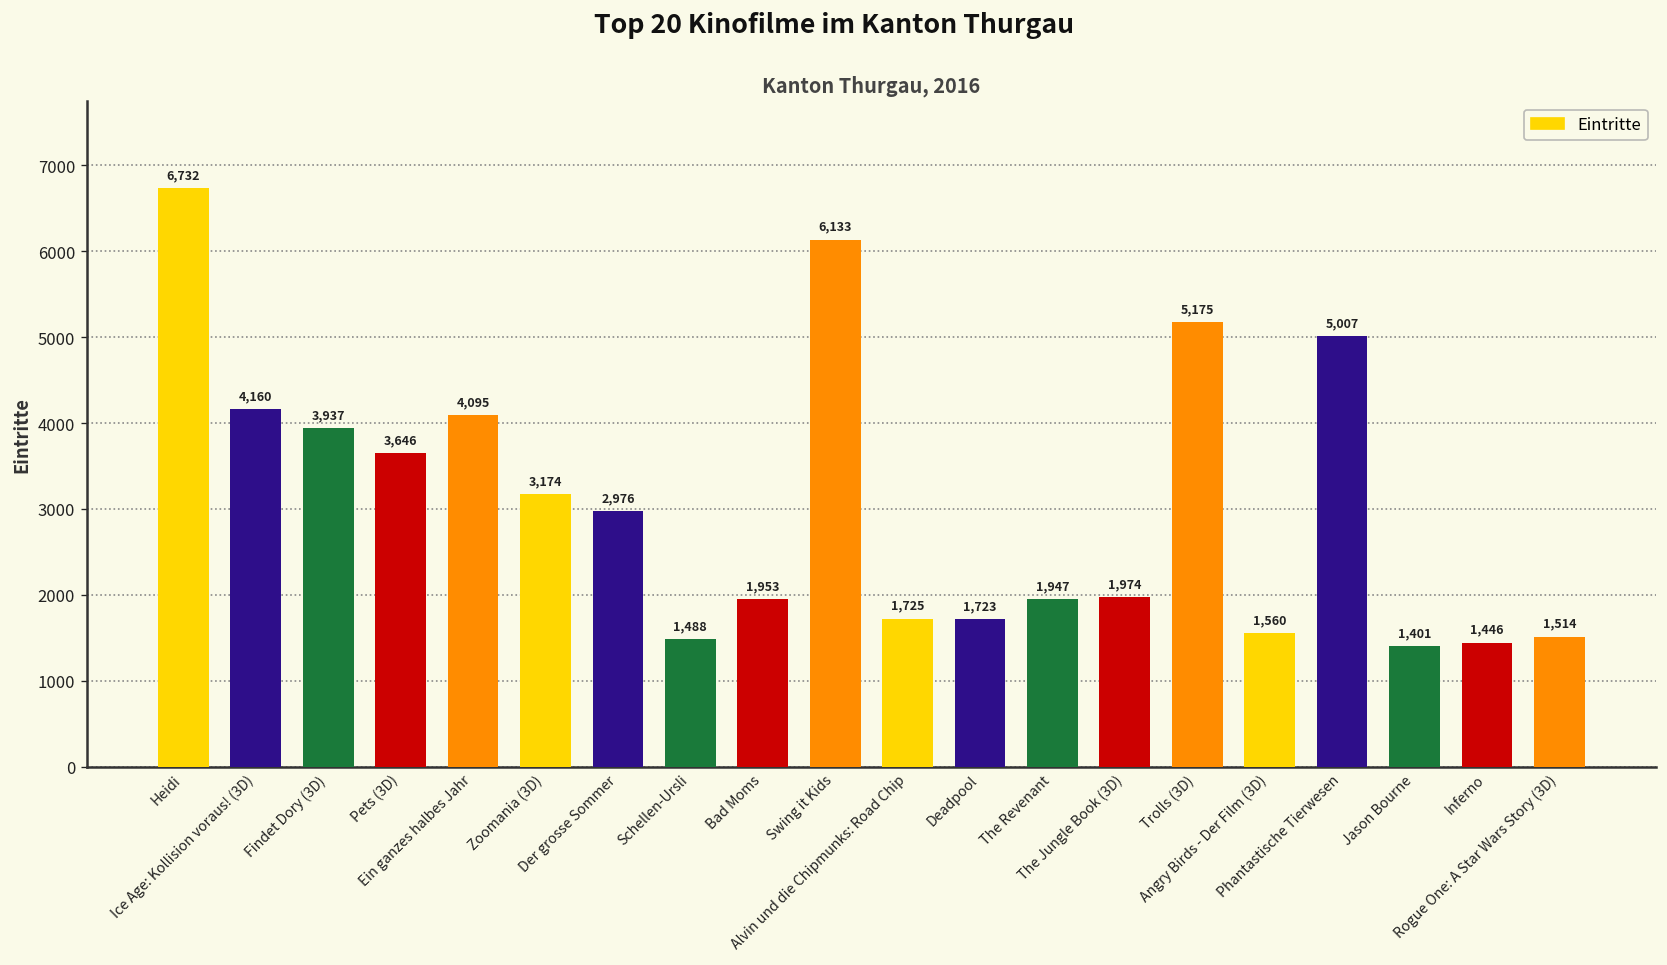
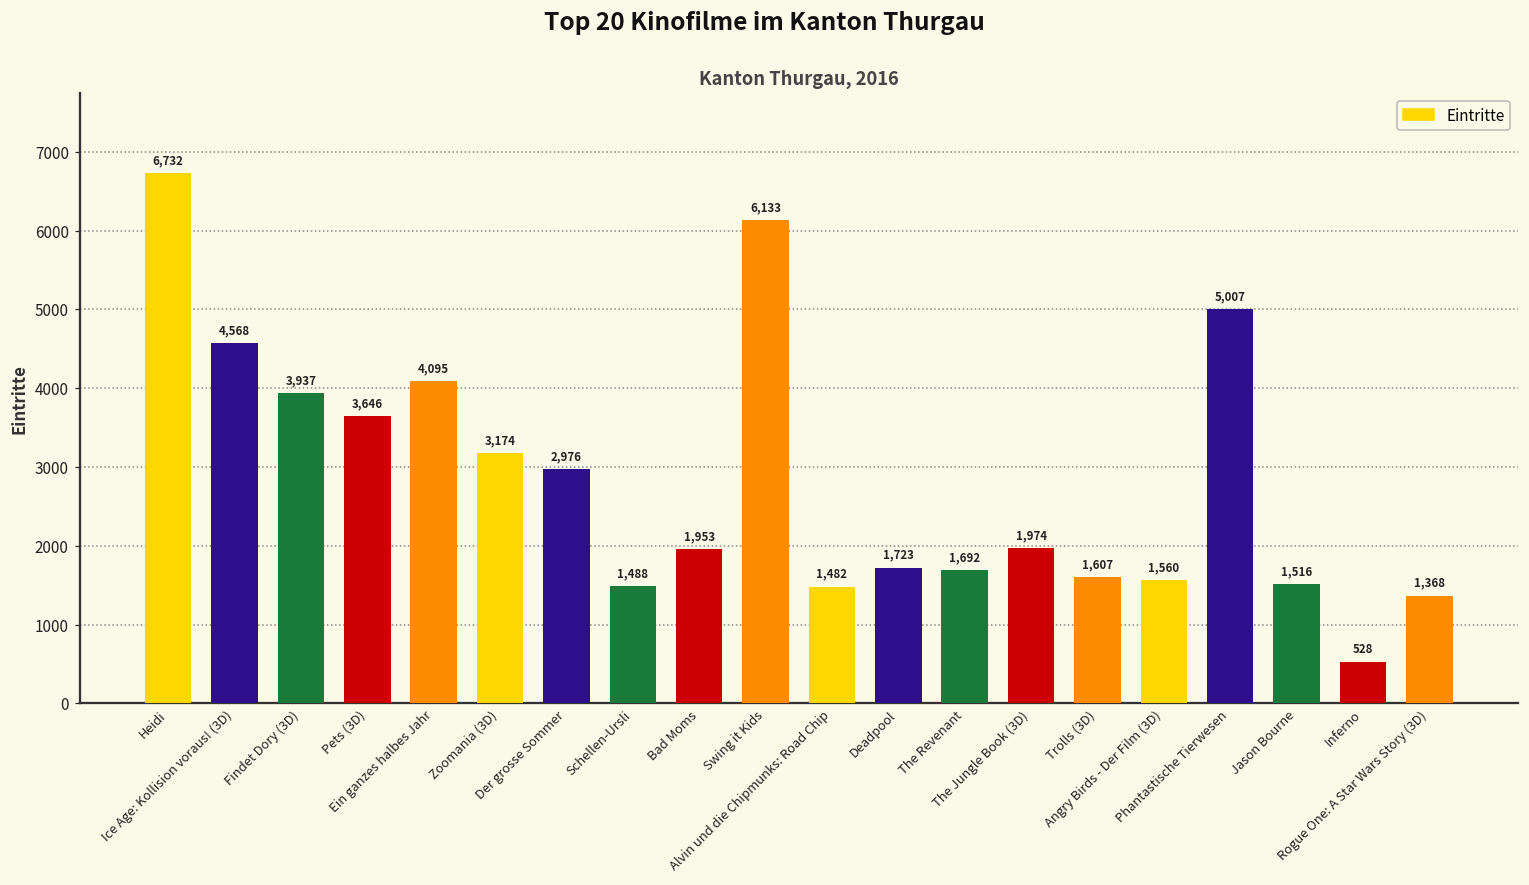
  {
    "Heidi": "6,732",
-   "Ice Age: Kollision voraus! (3D)": "4,160",
+   "Ice Age: Kollision voraus! (3D)": "4,568",
    "Findet Dory (3D)": "3,937",
    "Pets (3D)": "3,646",
    "Ein ganzes halbes Jahr": "4,095",
    "Zoomania (3D)": "3,174",
    "Der grosse Sommer": "2,976",
    "Schellen-Ursli": "1,488",
    "Bad Moms": "1,953",
    "Swing it Kids": "6,133",
-   "Alvin und die Chipmunks: Road Chip": "1,725",
+   "Alvin und die Chipmunks: Road Chip": "1,482",
    "Deadpool": "1,723",
-   "The Revenant": "1,947",
+   "The Revenant": "1,692",
    "The Jungle Book (3D)": "1,974",
-   "Trolls (3D)": "5,175",
+   "Trolls (3D)": "1,607",
    "Angry Birds - Der Film (3D)": "1,560",
    "Phantastische Tierwesen": "5,007",
-   "Jason Bourne": "1,401",
-   "Inferno": "1,446",
-   "Rogue One: A Star Wars Story (3D)": "1,514"
+   "Jason Bourne": "1,516",
+   "Inferno": "528",
+   "Rogue One: A Star Wars Story (3D)": "1,368"
  }
